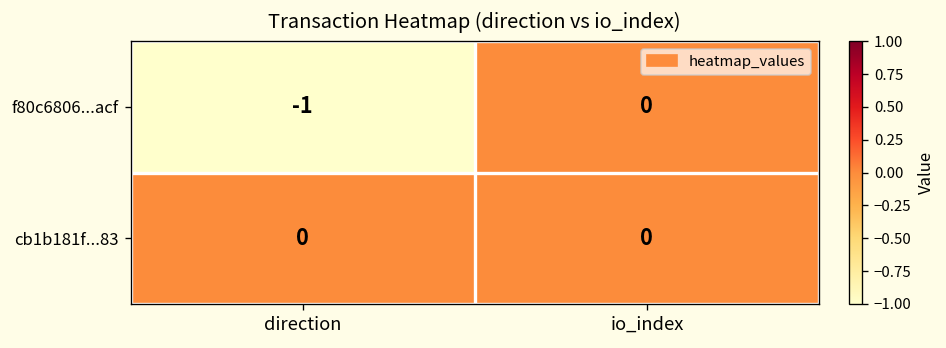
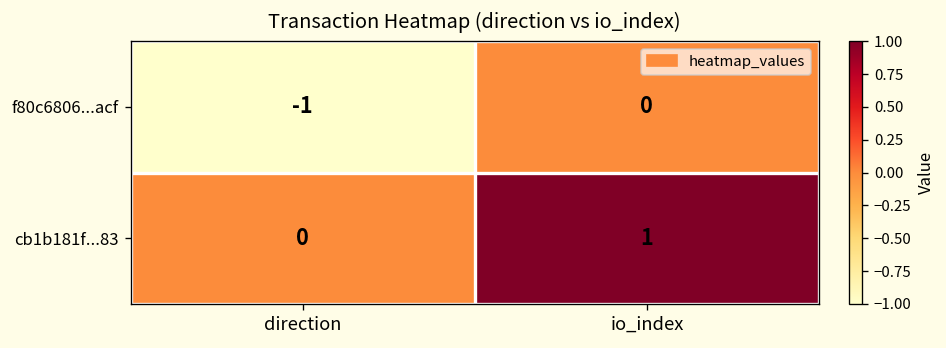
  {
    "f80c6806...acf": {
      "direction": -1,
      "io_index": 0
    },
    "cb1b181f...83": {
      "direction": 0,
-     "io_index": 0
+     "io_index": 1
    }
  }
